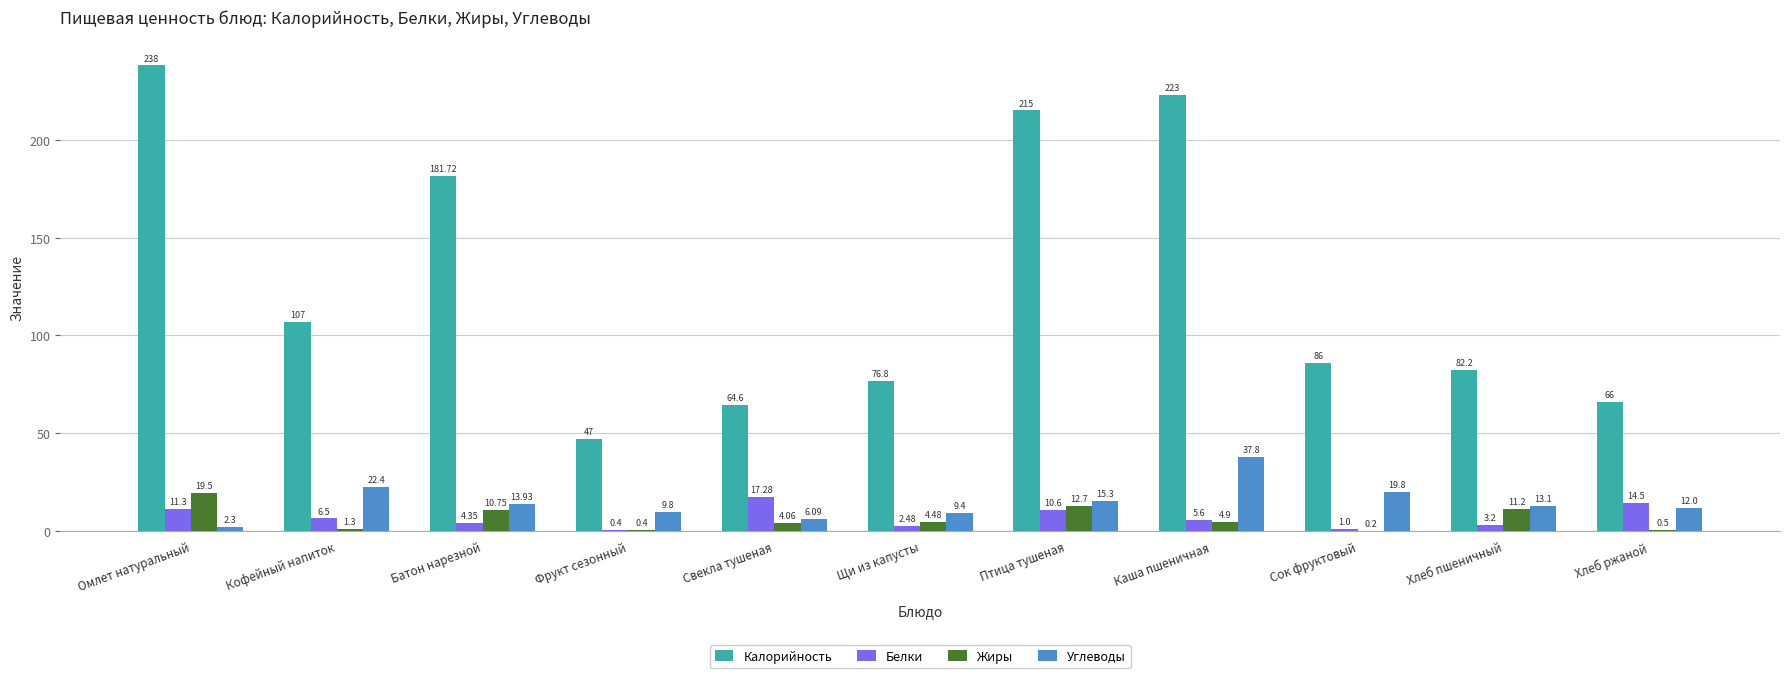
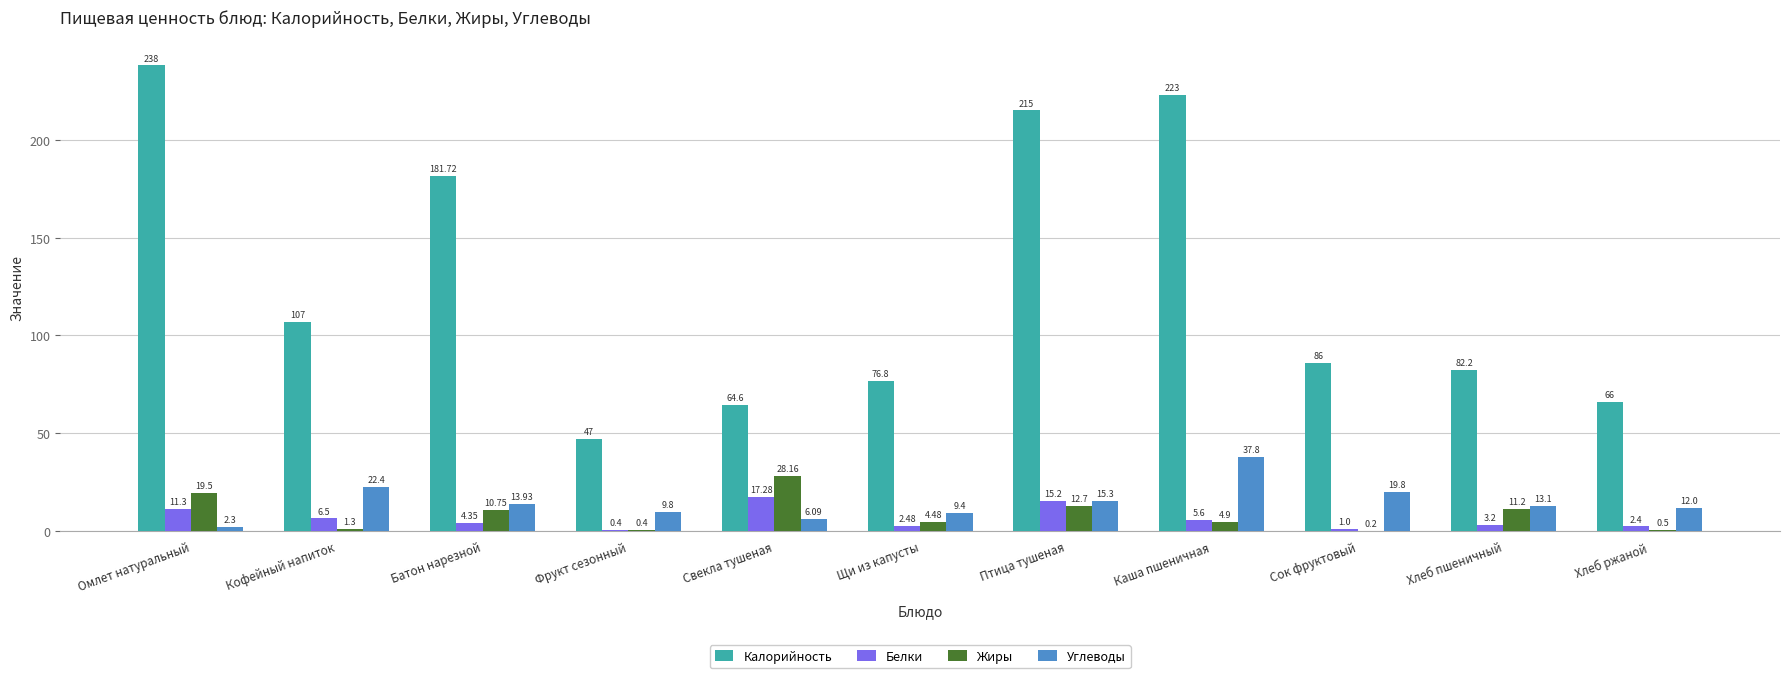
  {
    "Белки": {
      "Омлет натуральный": 11.3,
      "Кофейный напиток": 6.5,
      "Батон нарезной": 4.35,
      "Фрукт сезонный": 0.4,
      "Свекла тушеная": 17.28,
      "Щи из капусты": 2.48,
-     "Птица тушеная": 10.6,
+     "Птица тушеная": 15.2,
      "Каша пшеничная": 5.6,
      "Сок фруктовый": 1.0,
      "Хлеб пшеничный": 3.2,
-     "Хлеб ржаной": 14.5
+     "Хлеб ржаной": 2.4
    },
    "Жиры": {
      "Омлет натуральный": 19.5,
      "Кофейный напиток": 1.3,
      "Батон нарезной": 10.75,
      "Фрукт сезонный": 0.4,
-     "Свекла тушеная": 4.06,
+     "Свекла тушеная": 28.16,
      "Щи из капусты": 4.48,
      "Птица тушеная": 12.7,
      "Каша пшеничная": 4.9,
      "Сок фруктовый": 0.2,
      "Хлеб пшеничный": 11.2,
      "Хлеб ржаной": 0.5
    }
  }
